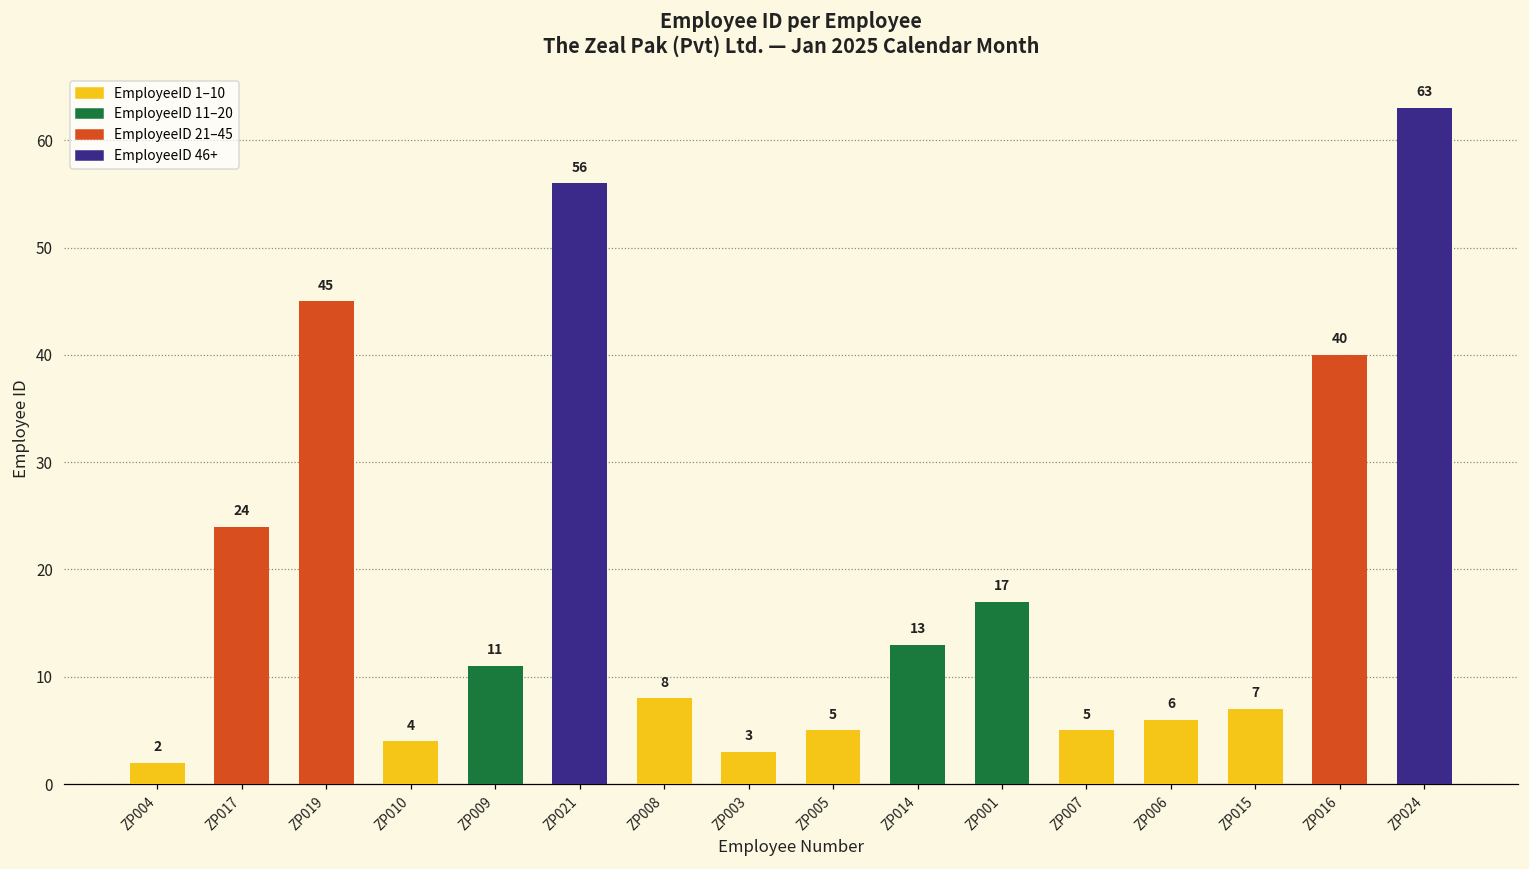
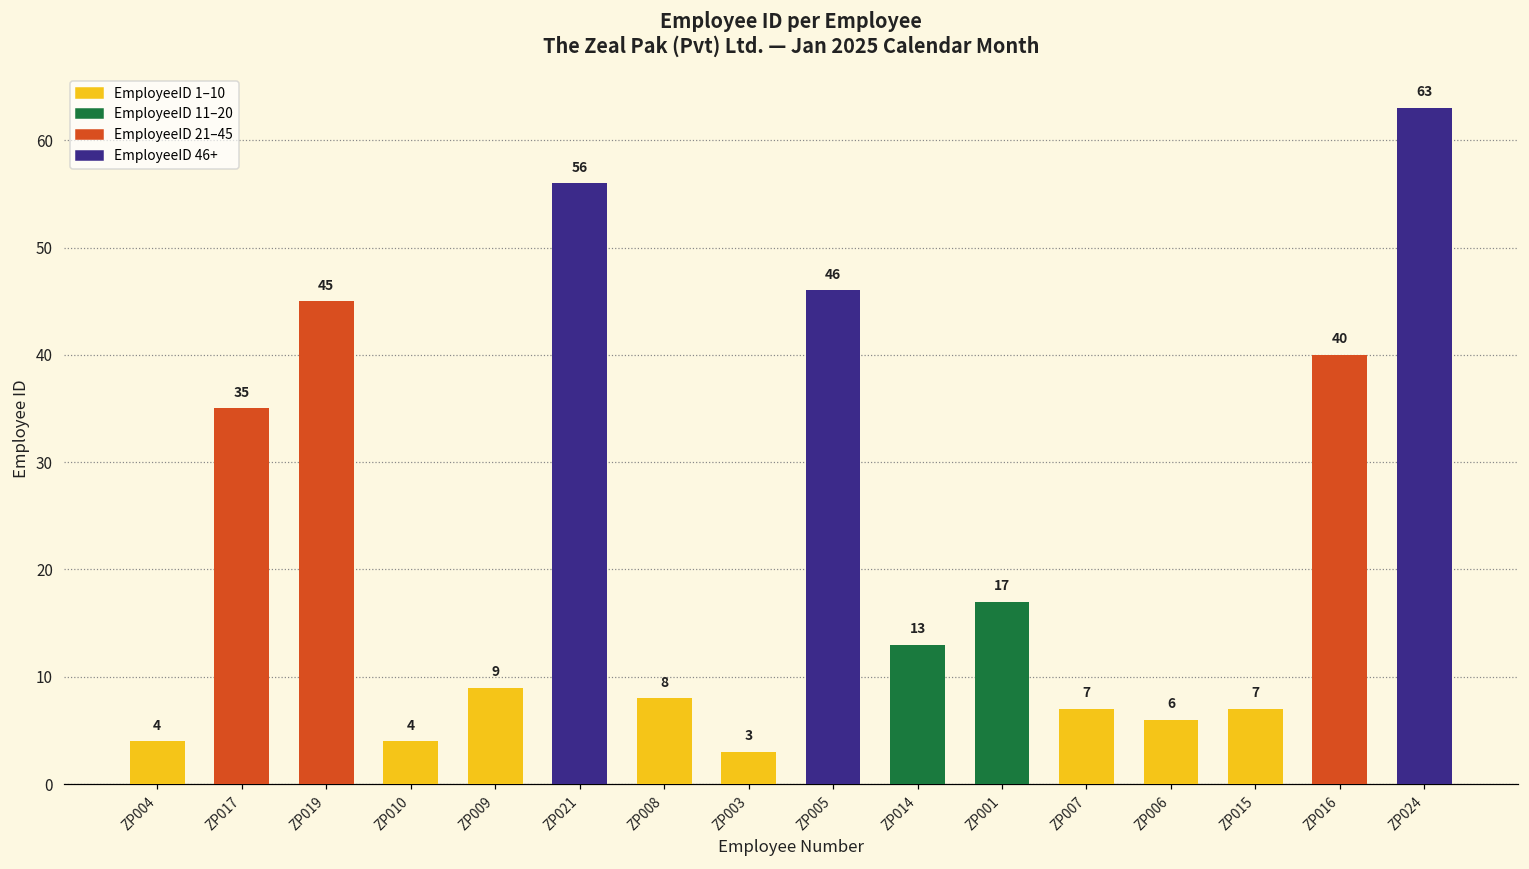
  {
-   "ZP004": 2,
-   "ZP017": 24,
+   "ZP004": 4,
+   "ZP017": 35,
    "ZP019": 45,
    "ZP010": 4,
-   "ZP009": 11,
+   "ZP009": 9,
    "ZP021": 56,
    "ZP008": 8,
    "ZP003": 3,
-   "ZP005": 5,
+   "ZP005": 46,
    "ZP014": 13,
    "ZP001": 17,
-   "ZP007": 5,
+   "ZP007": 7,
    "ZP006": 6,
    "ZP015": 7,
    "ZP016": 40,
    "ZP024": 63
  }
